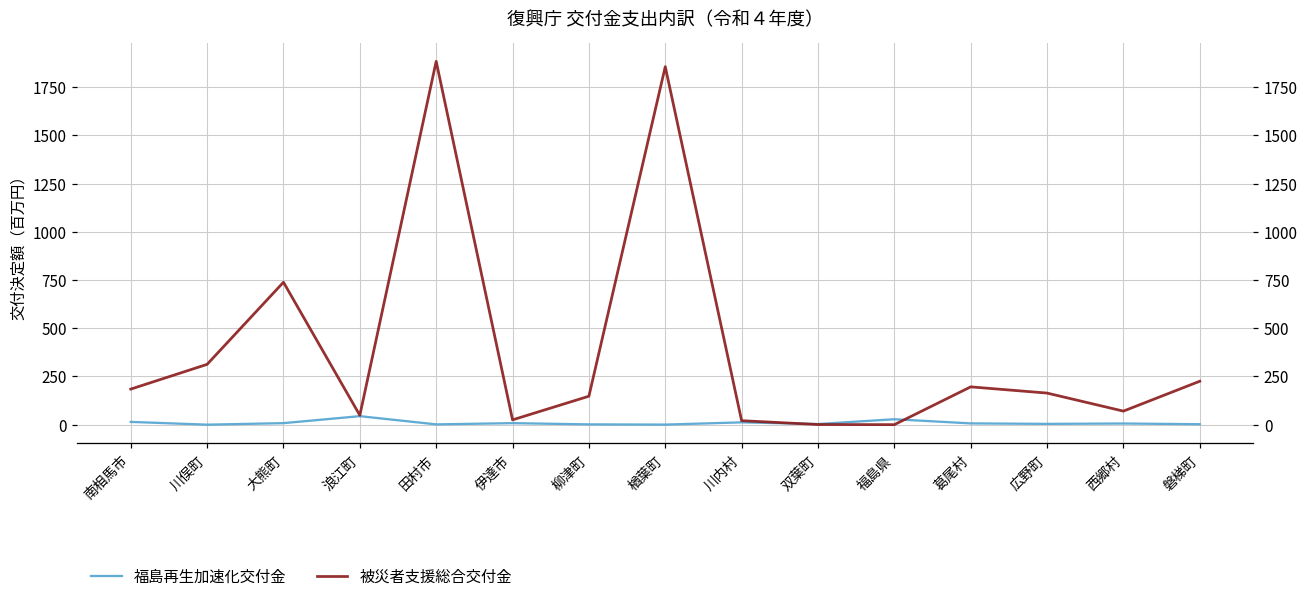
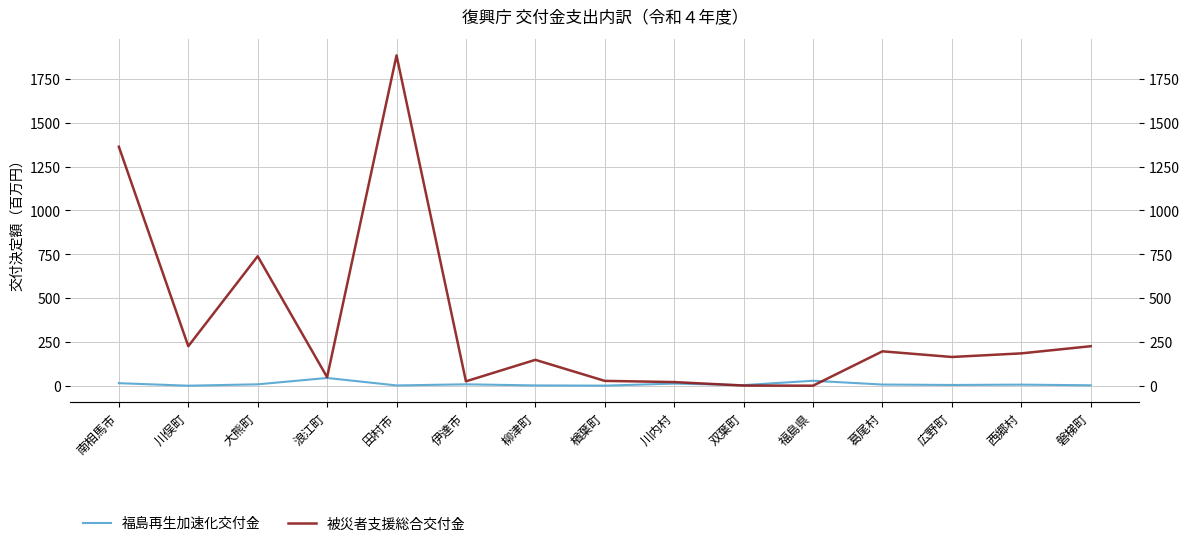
  {
    "福島再生加速化交付金": {
      "南相馬市": 10,
      "川俣町": 0,
      "大熊町": 10,
      "田村市": 0,
      "伊達市": 10,
      "柳津町": 0,
      "楢葉町": 0,
      "福島県": 30,
      "葛尾村": 10,
      "広野町": 0,
      "西郷村": 10,
      "磐梯町": 0
    },
    "被災者支援総合交付金": {
-     "南相馬市": 180,
-     "川俣町": 310,
+     "南相馬市": 1360,
+     "川俣町": 230,
      "大熊町": 740,
      "田村市": 1880,
      "伊達市": 30,
      "柳津町": 150,
-     "楢葉町": 1860,
+     "楢葉町": 30,
      "福島県": 0,
      "葛尾村": 200,
      "広野町": 160,
-     "西郷村": 70,
+     "西郷村": 180,
      "磐梯町": 230
    }
  }
